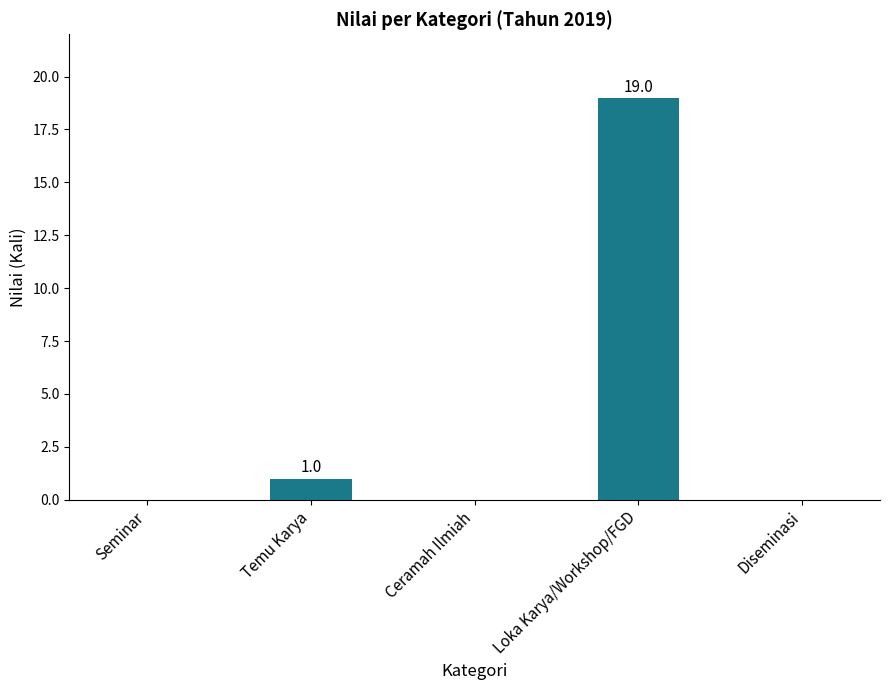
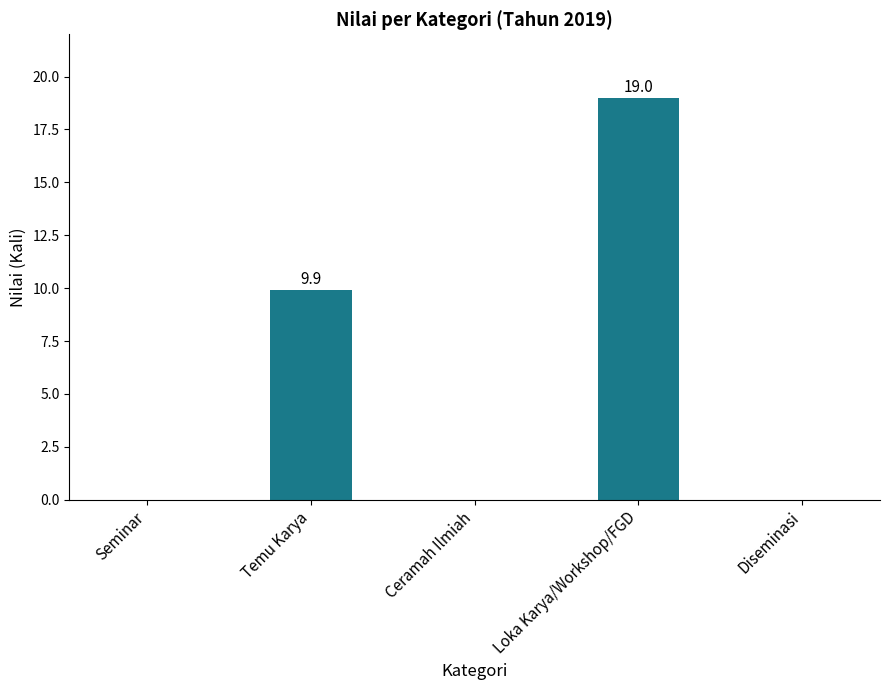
  {
-   "Temu Karya": 1.0,
+   "Temu Karya": 9.9,
    "Loka Karya/Workshop/FGD": 19.0
  }
